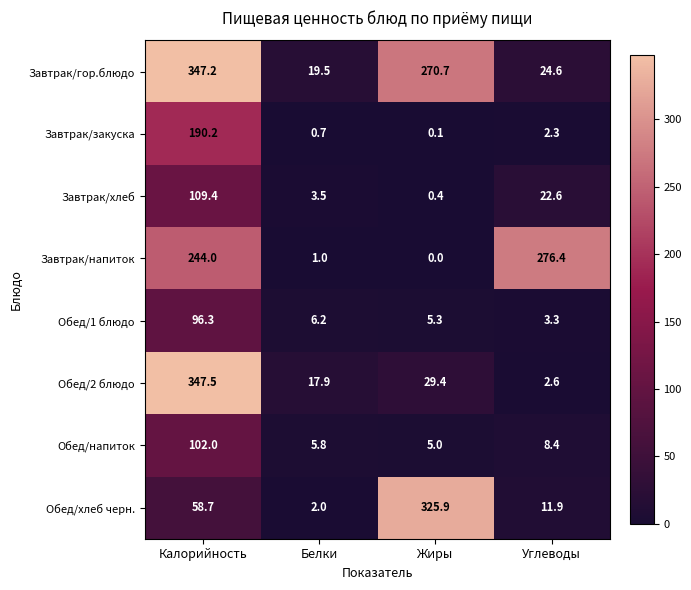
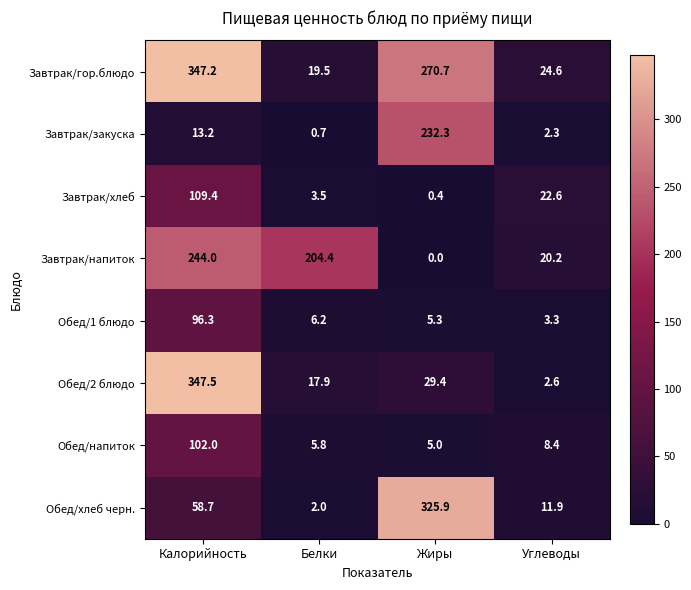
  {
    "Завтрак/гор.блюдо": {
      "Калорийность": 347.2,
      "Белки": 19.5,
      "Жиры": 270.7,
      "Углеводы": 24.6
    },
    "Завтрак/закуска": {
-     "Калорийность": 190.2,
+     "Калорийность": 13.2,
      "Белки": 0.7,
-     "Жиры": 0.1,
+     "Жиры": 232.3,
      "Углеводы": 2.3
    },
    "Завтрак/хлеб": {
      "Калорийность": 109.4,
      "Белки": 3.5,
      "Жиры": 0.4,
      "Углеводы": 22.6
    },
    "Завтрак/напиток": {
      "Калорийность": 244.0,
-     "Белки": 1.0,
+     "Белки": 204.4,
      "Жиры": 0.0,
-     "Углеводы": 276.4
+     "Углеводы": 20.2
    },
    "Обед/1 блюдо": {
      "Калорийность": 96.3,
      "Белки": 6.2,
      "Жиры": 5.3,
      "Углеводы": 3.3
    },
    "Обед/2 блюдо": {
      "Калорийность": 347.5,
      "Белки": 17.9,
      "Жиры": 29.4,
      "Углеводы": 2.6
    },
    "Обед/напиток": {
      "Калорийность": 102.0,
      "Белки": 5.8,
      "Жиры": 5.0,
      "Углеводы": 8.4
    },
    "Обед/хлеб черн.": {
      "Калорийность": 58.7,
      "Белки": 2.0,
      "Жиры": 325.9,
      "Углеводы": 11.9
    }
  }
